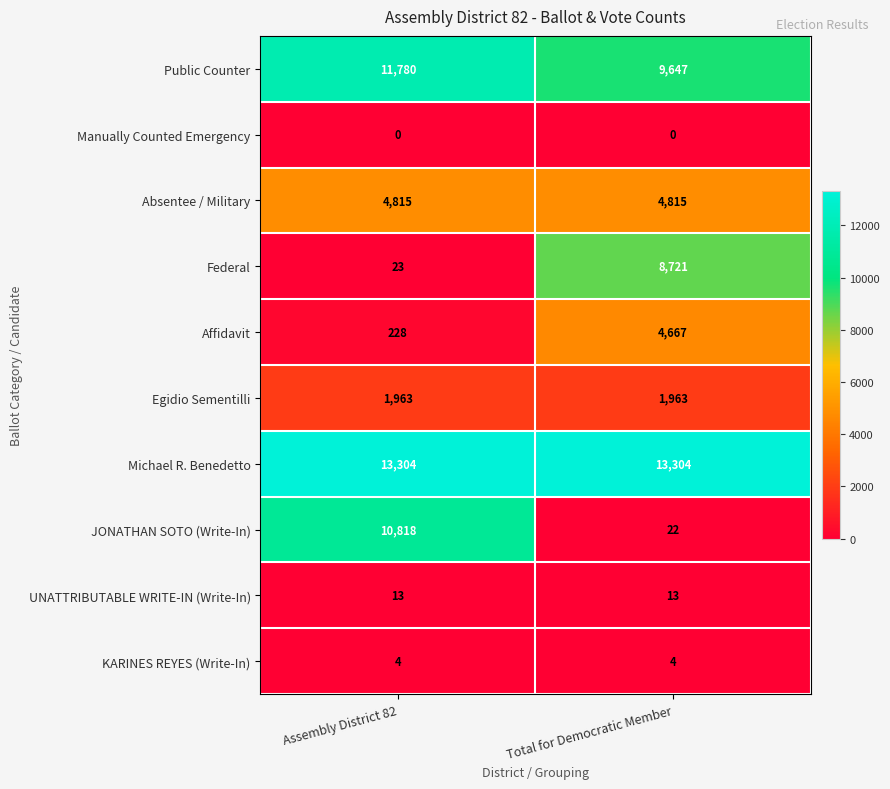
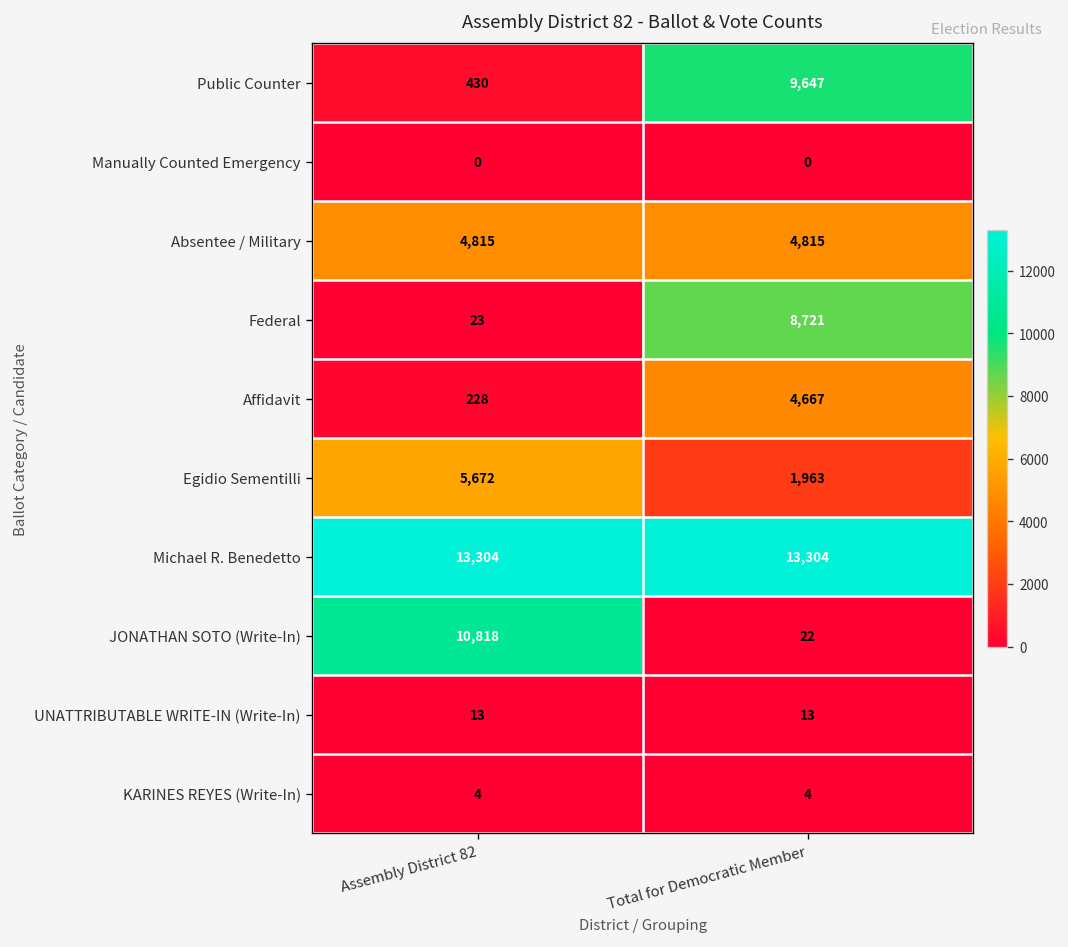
  {
    "Public Counter": {
-     "Assembly District 82": "11,780",
+     "Assembly District 82": "430",
      "Total for Democratic Member": "9,647"
    },
    "Manually Counted Emergency": {
      "Assembly District 82": "0",
      "Total for Democratic Member": "0"
    },
    "Absentee / Military": {
      "Assembly District 82": "4,815",
      "Total for Democratic Member": "4,815"
    },
    "Federal": {
      "Assembly District 82": "23",
      "Total for Democratic Member": "8,721"
    },
    "Affidavit": {
      "Assembly District 82": "228",
      "Total for Democratic Member": "4,667"
    },
    "Egidio Sementilli": {
-     "Assembly District 82": "1,963",
+     "Assembly District 82": "5,672",
      "Total for Democratic Member": "1,963"
    },
    "Michael R. Benedetto": {
      "Assembly District 82": "13,304",
      "Total for Democratic Member": "13,304"
    },
    "JONATHAN SOTO (Write-In)": {
      "Assembly District 82": "10,818",
      "Total for Democratic Member": "22"
    },
    "UNATTRIBUTABLE WRITE-IN (Write-In)": {
      "Assembly District 82": "13",
      "Total for Democratic Member": "13"
    },
    "KARINES REYES (Write-In)": {
      "Assembly District 82": "4",
      "Total for Democratic Member": "4"
    }
  }
